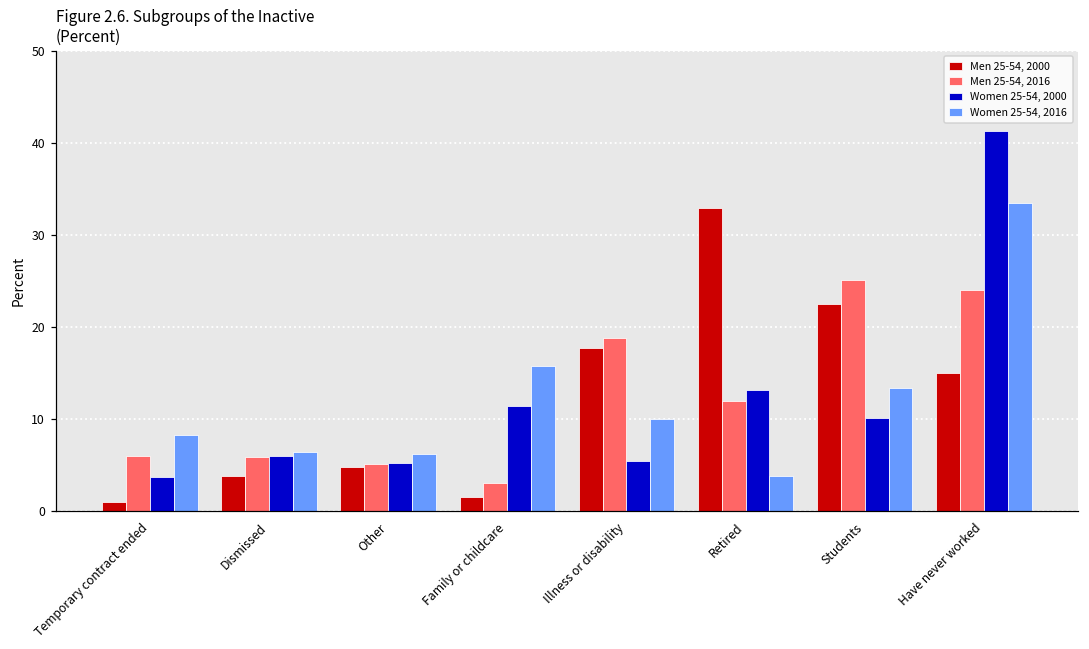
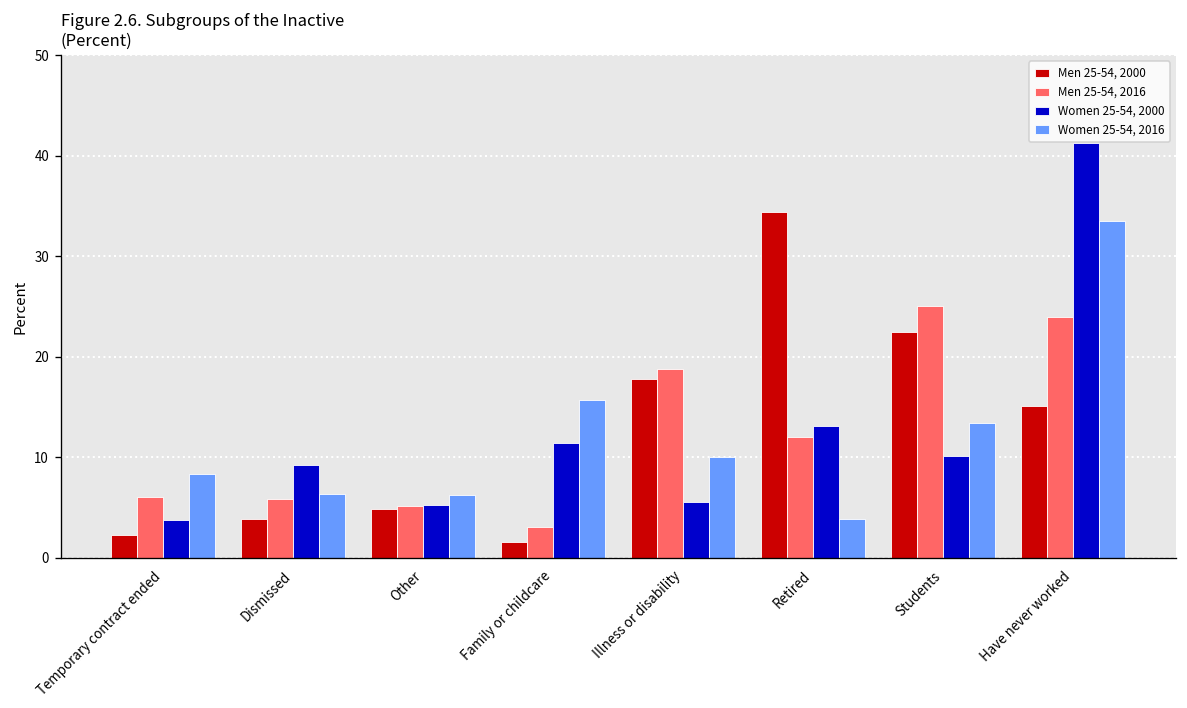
  {
    "Men 25-54, 2000": {
-     "Temporary contract ended": 1,
+     "Temporary contract ended": 2,
      "Dismissed": 4,
      "Other": 5,
      "Family or childcare": 2,
      "Illness or disability": 18,
-     "Retired": 33,
+     "Retired": 34,
      "Students": 22,
      "Have never worked": 15
    },
    "Men 25-54, 2016": {
      "Temporary contract ended": 6,
      "Dismissed": 6,
      "Other": 5,
      "Family or childcare": 3,
      "Illness or disability": 19,
      "Retired": 12,
      "Students": 25,
      "Have never worked": 24
    },
    "Women 25-54, 2000": {
      "Temporary contract ended": 4,
-     "Dismissed": 6,
+     "Dismissed": 9,
      "Other": 5,
      "Family or childcare": 11,
      "Illness or disability": 6,
      "Retired": 13,
      "Students": 10,
      "Have never worked": 41
    },
    "Women 25-54, 2016": {
      "Temporary contract ended": 8,
      "Dismissed": 6,
      "Other": 6,
      "Family or childcare": 16,
      "Illness or disability": 10,
      "Retired": 4,
      "Students": 13,
      "Have never worked": 34
    }
  }
